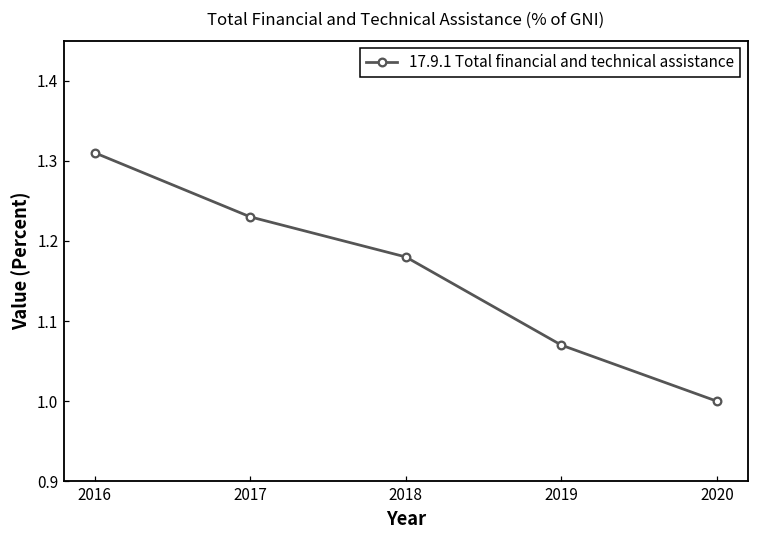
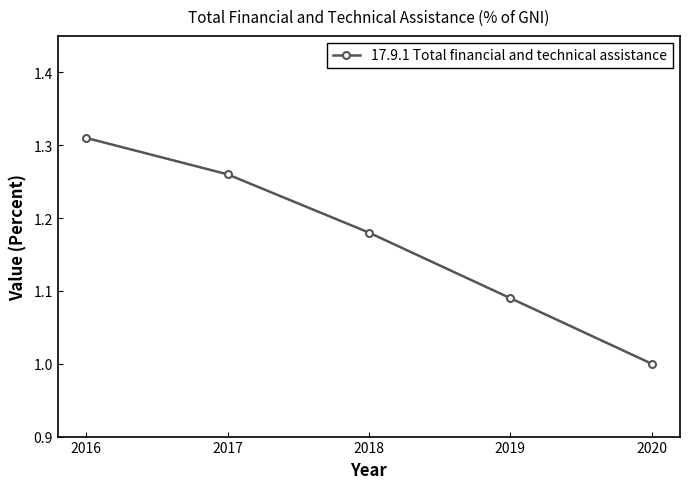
  {
    "2016": 1.31,
-   "2017": 1.23,
+   "2017": 1.26,
    "2018": 1.18,
-   "2019": 1.07,
+   "2019": 1.09,
    "2020": 1.00
  }
